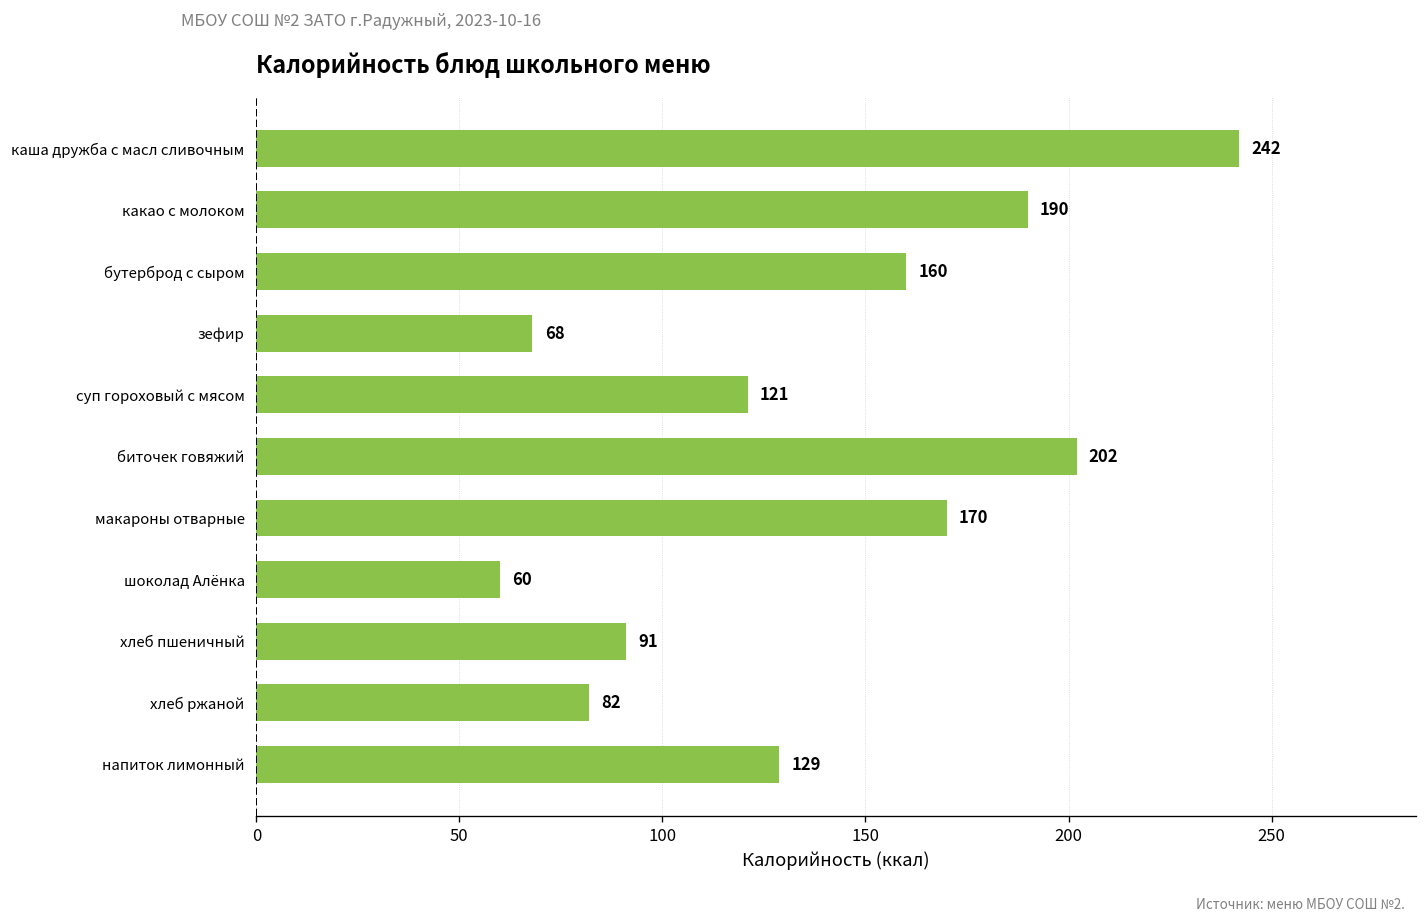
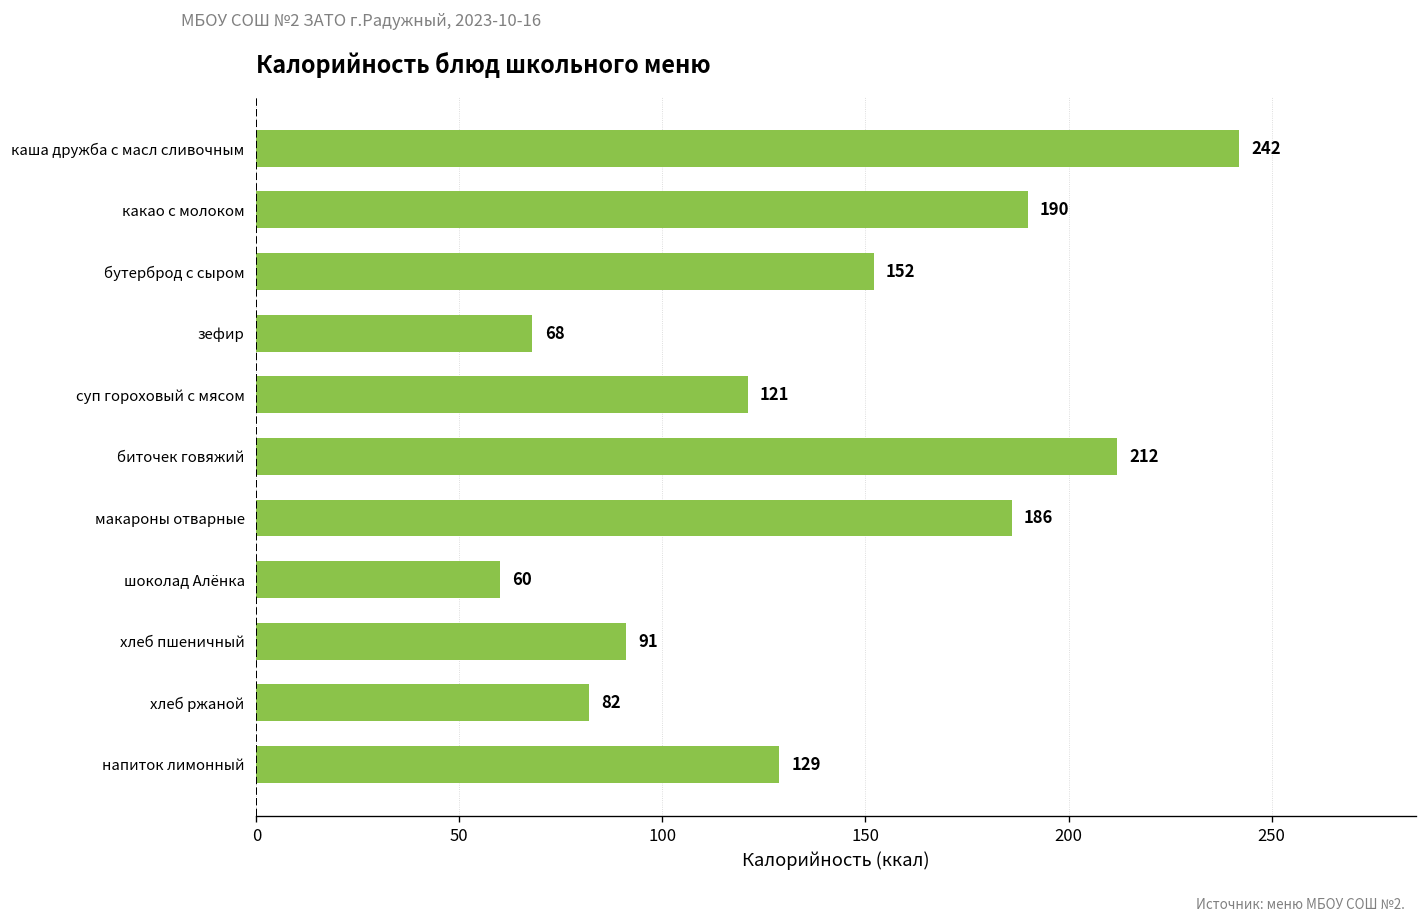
  {
    "каша дружба с масл сливочным": 242,
    "какао с молоком": 190,
-   "бутерброд с сыром": 160,
+   "бутерброд с сыром": 152,
    "зефир": 68,
    "суп гороховый с мясом": 121,
-   "биточек говяжий": 202,
-   "макароны отварные": 170,
+   "биточек говяжий": 212,
+   "макароны отварные": 186,
    "шоколад Алёнка": 60,
    "хлеб пшеничный": 91,
    "хлеб ржаной": 82,
    "напиток лимонный": 129
  }
